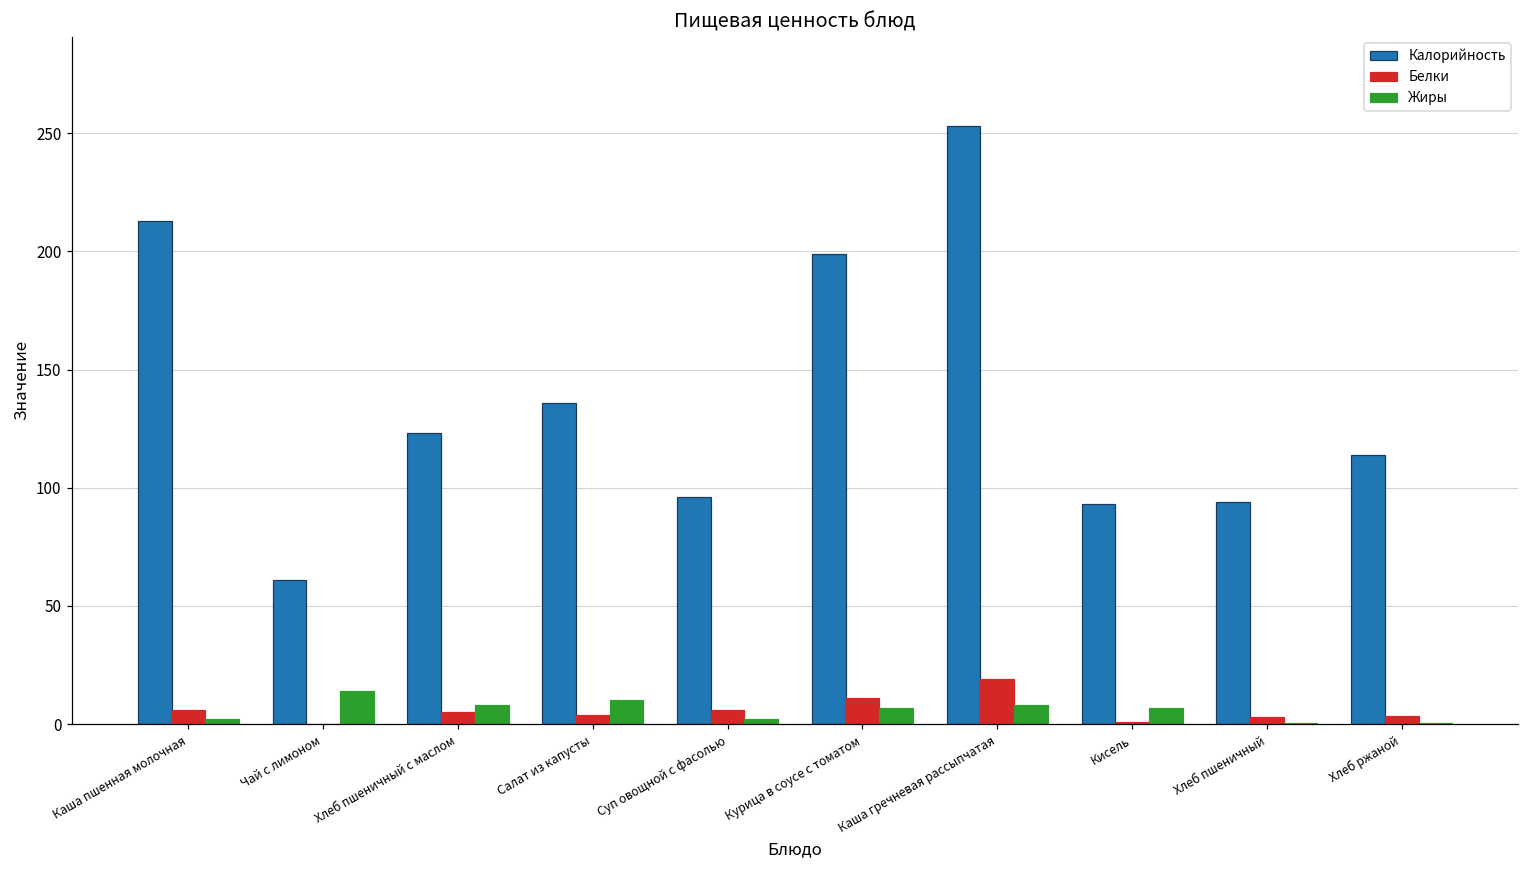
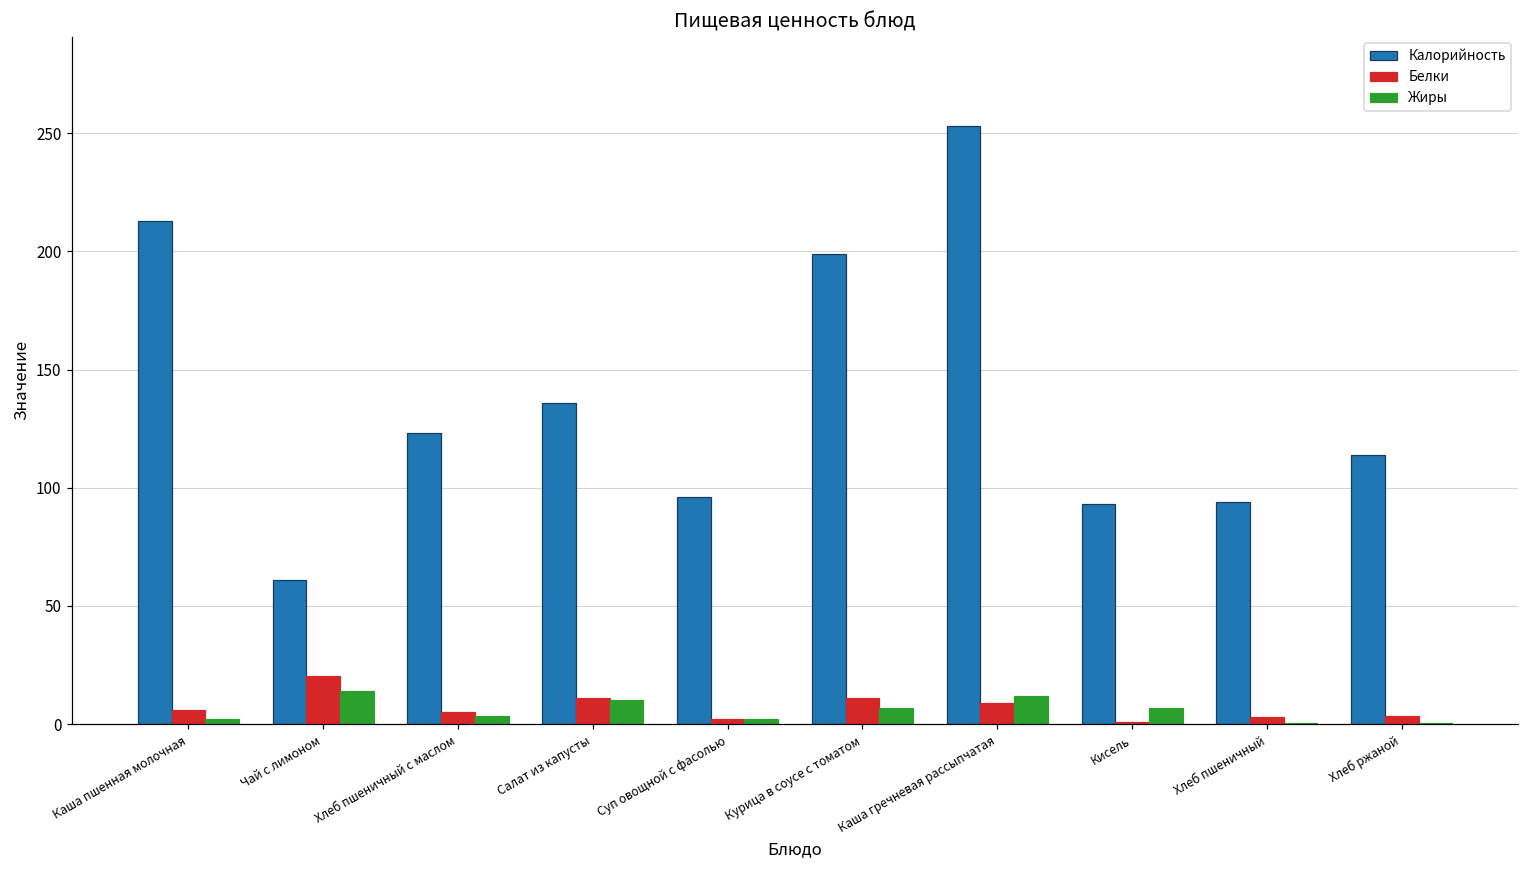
  {
    "Калорийность": {
      "Каша пшенная молочная": 213,
      "Чай с лимоном": 61,
      "Хлеб пшеничный с маслом": 123,
      "Салат из капусты": 136,
      "Суп овощной с фасолью": 96,
      "Курица в соусе с томатом": 199,
      "Каша гречневая рассыпчатая": 253,
      "Кисель": 93,
      "Хлеб пшеничный": 94,
      "Хлеб ржаной": 114
    },
    "Белки": {
      "Каша пшенная молочная": 6,
-     "Чай с лимоном": 0,
+     "Чай с лимоном": 20,
      "Хлеб пшеничный с маслом": 5,
-     "Салат из капусты": 4,
-     "Суп овощной с фасолью": 6,
+     "Салат из капусты": 11,
+     "Суп овощной с фасолью": 2,
      "Курица в соусе с томатом": 11,
-     "Каша гречневая рассыпчатая": 19,
+     "Каша гречневая рассыпчатая": 9,
      "Хлеб пшеничный": 3,
      "Хлеб ржаной": 3
    },
    "Жиры": {
      "Каша пшенная молочная": 2,
      "Чай с лимоном": 14,
-     "Хлеб пшеничный с маслом": 8,
+     "Хлеб пшеничный с маслом": 4,
      "Салат из капусты": 10,
      "Суп овощной с фасолью": 2,
      "Курица в соусе с томатом": 7,
-     "Каша гречневая рассыпчатая": 8,
+     "Каша гречневая рассыпчатая": 12,
      "Кисель": 7
    }
  }
